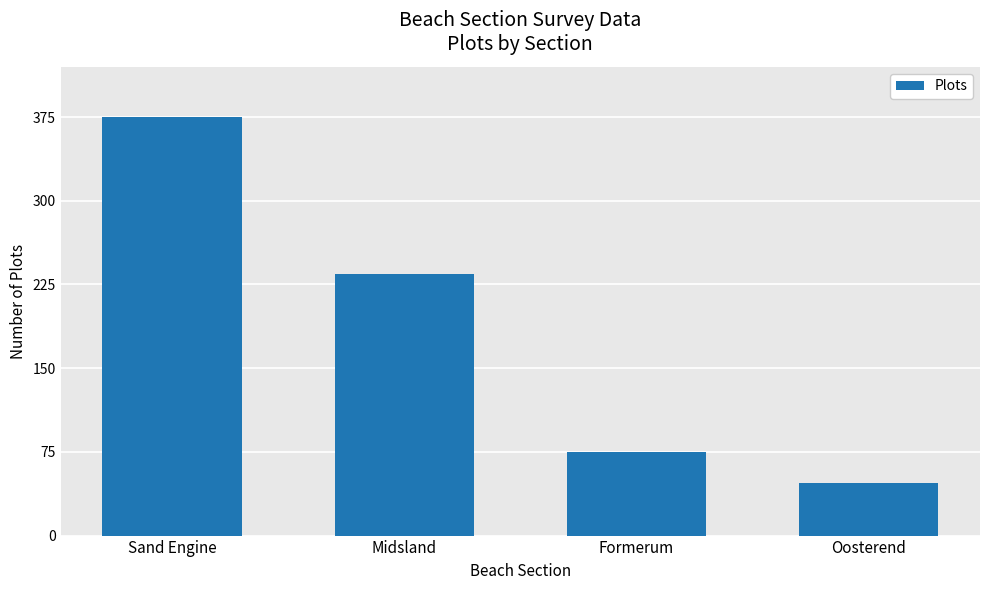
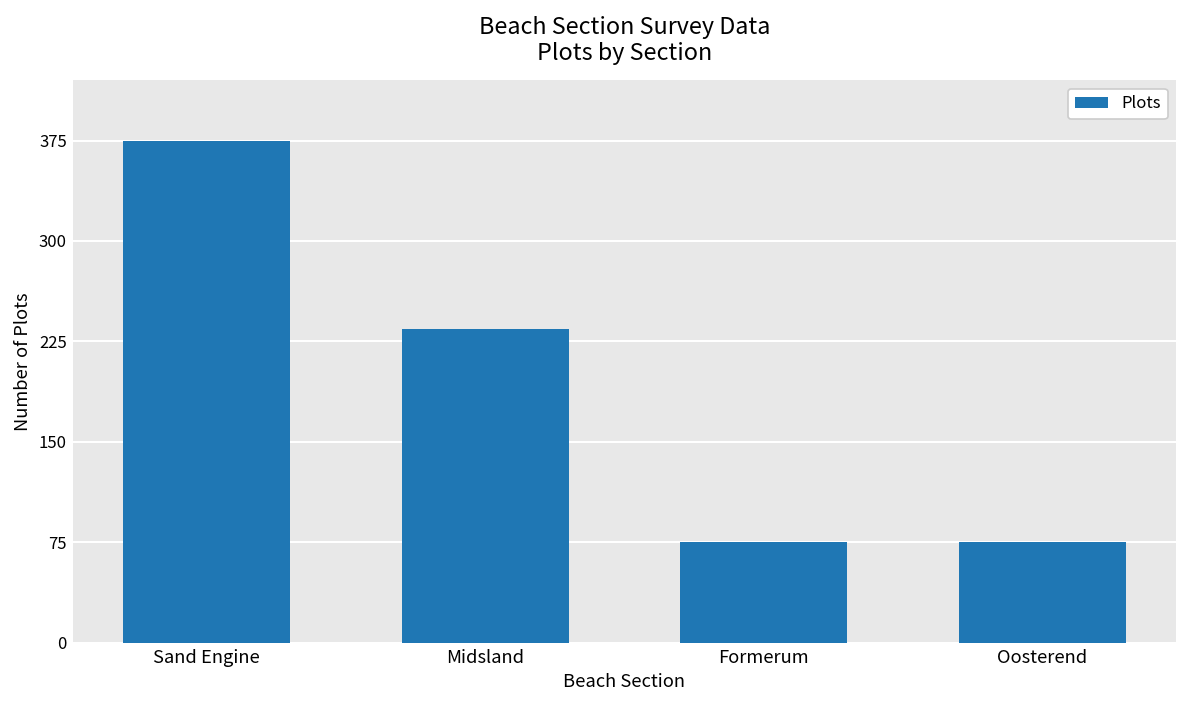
  {
    "Sand Engine": 375,
    "Midsland": 234,
    "Formerum": 75,
-   "Oosterend": 47
+   "Oosterend": 75
  }
